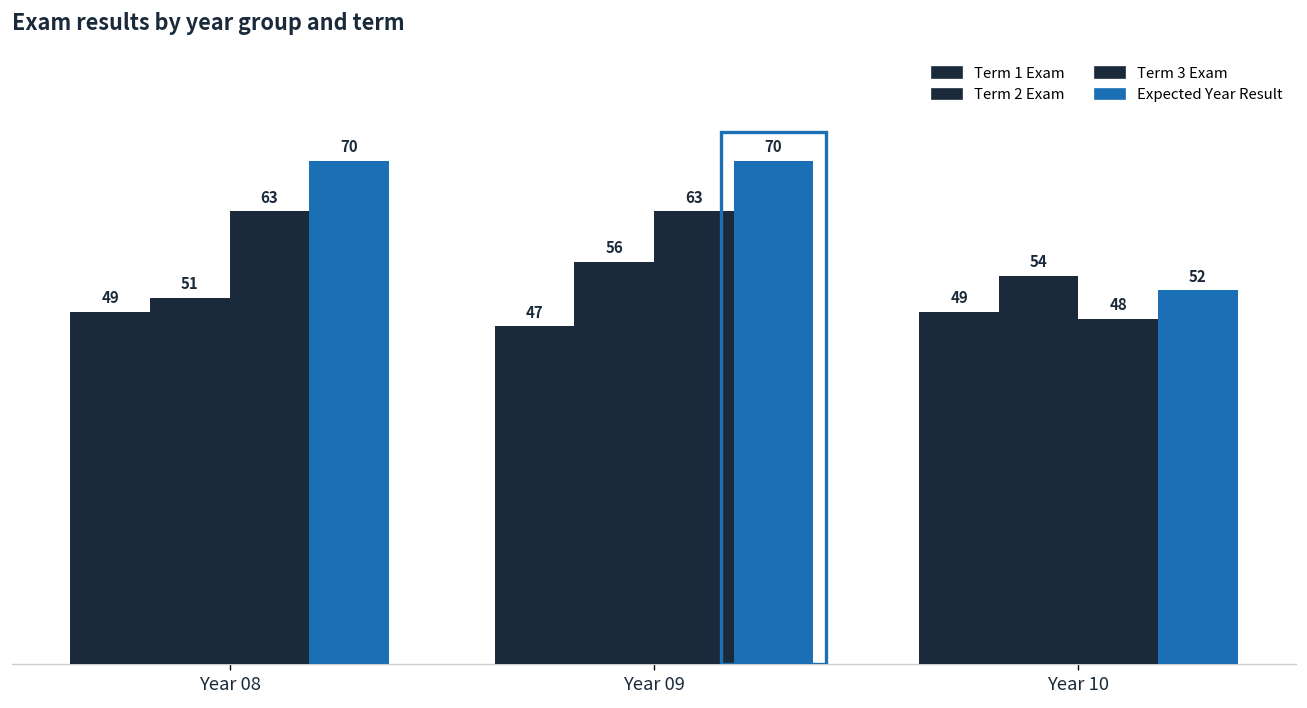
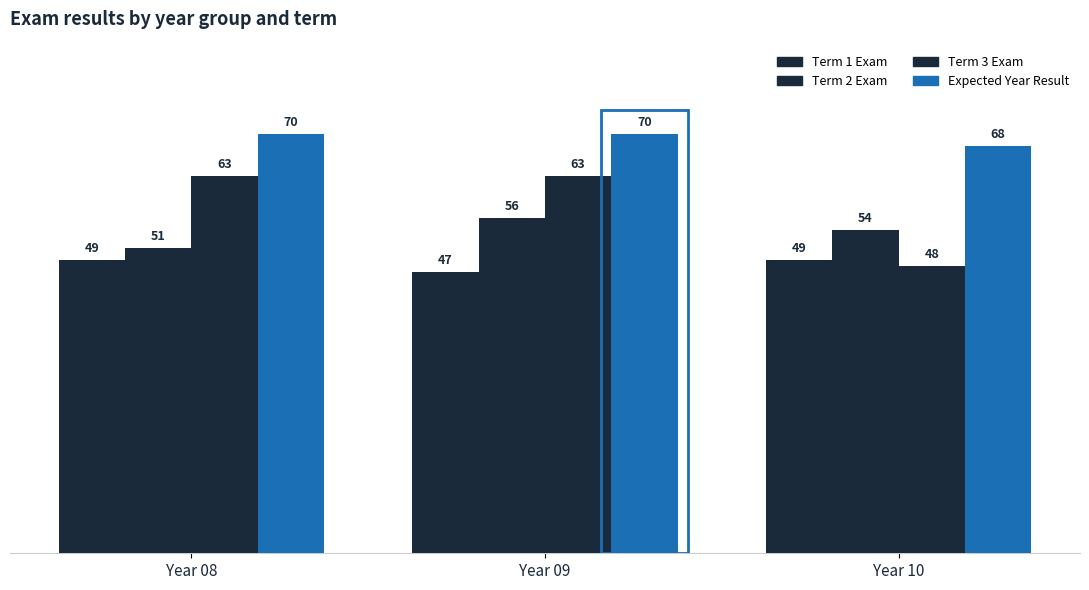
  {
    "Expected Year Result": {
      "Year 08": 70,
      "Year 09": 70,
-     "Year 10": 52
+     "Year 10": 68
    }
  }
